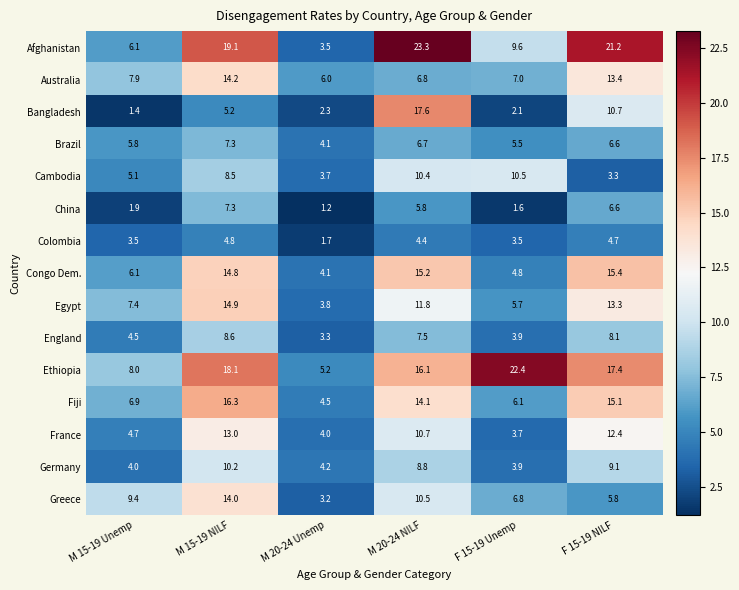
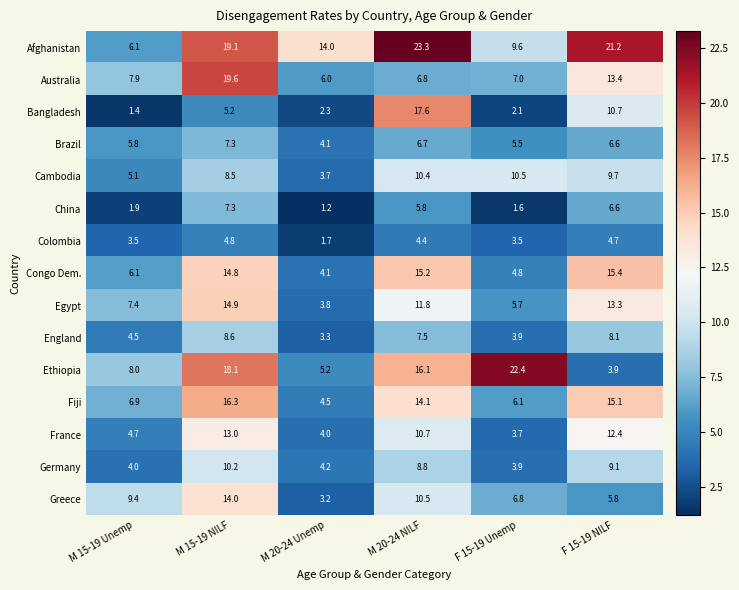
  {
    "Afghanistan": {
      "M 15-19 Unemp": 6.1,
      "M 15-19 NILF": 19.1,
-     "M 20-24 Unemp": 3.5,
+     "M 20-24 Unemp": 14.0,
      "M 20-24 NILF": 23.3,
      "F 15-19 Unemp": 9.6,
      "F 15-19 NILF": 21.2
    },
    "Australia": {
      "M 15-19 Unemp": 7.9,
-     "M 15-19 NILF": 14.2,
+     "M 15-19 NILF": 19.6,
      "M 20-24 Unemp": 6.0,
      "M 20-24 NILF": 6.8,
      "F 15-19 Unemp": 7.0,
      "F 15-19 NILF": 13.4
    },
    "Bangladesh": {
      "M 15-19 Unemp": 1.4,
      "M 15-19 NILF": 5.2,
      "M 20-24 Unemp": 2.3,
      "M 20-24 NILF": 17.6,
      "F 15-19 Unemp": 2.1,
      "F 15-19 NILF": 10.7
    },
    "Brazil": {
      "M 15-19 Unemp": 5.8,
      "M 15-19 NILF": 7.3,
      "M 20-24 Unemp": 4.1,
      "M 20-24 NILF": 6.7,
      "F 15-19 Unemp": 5.5,
      "F 15-19 NILF": 6.6
    },
    "Cambodia": {
      "M 15-19 Unemp": 5.1,
      "M 15-19 NILF": 8.5,
      "M 20-24 Unemp": 3.7,
      "M 20-24 NILF": 10.4,
      "F 15-19 Unemp": 10.5,
-     "F 15-19 NILF": 3.3
+     "F 15-19 NILF": 9.7
    },
    "China": {
      "M 15-19 Unemp": 1.9,
      "M 15-19 NILF": 7.3,
      "M 20-24 Unemp": 1.2,
      "M 20-24 NILF": 5.8,
      "F 15-19 Unemp": 1.6,
      "F 15-19 NILF": 6.6
    },
    "Colombia": {
      "M 15-19 Unemp": 3.5,
      "M 15-19 NILF": 4.8,
      "M 20-24 Unemp": 1.7,
      "M 20-24 NILF": 4.4,
      "F 15-19 Unemp": 3.5,
      "F 15-19 NILF": 4.7
    },
    "Congo Dem.": {
      "M 15-19 Unemp": 6.1,
      "M 15-19 NILF": 14.8,
      "M 20-24 Unemp": 4.1,
      "M 20-24 NILF": 15.2,
      "F 15-19 Unemp": 4.8,
      "F 15-19 NILF": 15.4
    },
    "Egypt": {
      "M 15-19 Unemp": 7.4,
      "M 15-19 NILF": 14.9,
      "M 20-24 Unemp": 3.8,
      "M 20-24 NILF": 11.8,
      "F 15-19 Unemp": 5.7,
      "F 15-19 NILF": 13.3
    },
    "England": {
      "M 15-19 Unemp": 4.5,
      "M 15-19 NILF": 8.6,
      "M 20-24 Unemp": 3.3,
      "M 20-24 NILF": 7.5,
      "F 15-19 Unemp": 3.9,
      "F 15-19 NILF": 8.1
    },
    "Ethiopia": {
      "M 15-19 Unemp": 8.0,
      "M 15-19 NILF": 18.1,
      "M 20-24 Unemp": 5.2,
      "M 20-24 NILF": 16.1,
      "F 15-19 Unemp": 22.4,
-     "F 15-19 NILF": 17.4
+     "F 15-19 NILF": 3.9
    },
    "Fiji": {
      "M 15-19 Unemp": 6.9,
      "M 15-19 NILF": 16.3,
      "M 20-24 Unemp": 4.5,
      "M 20-24 NILF": 14.1,
      "F 15-19 Unemp": 6.1,
      "F 15-19 NILF": 15.1
    },
    "France": {
      "M 15-19 Unemp": 4.7,
      "M 15-19 NILF": 13.0,
      "M 20-24 Unemp": 4.0,
      "M 20-24 NILF": 10.7,
      "F 15-19 Unemp": 3.7,
      "F 15-19 NILF": 12.4
    },
    "Germany": {
      "M 15-19 Unemp": 4.0,
      "M 15-19 NILF": 10.2,
      "M 20-24 Unemp": 4.2,
      "M 20-24 NILF": 8.8,
      "F 15-19 Unemp": 3.9,
      "F 15-19 NILF": 9.1
    },
    "Greece": {
      "M 15-19 Unemp": 9.4,
      "M 15-19 NILF": 14.0,
      "M 20-24 Unemp": 3.2,
      "M 20-24 NILF": 10.5,
      "F 15-19 Unemp": 6.8,
      "F 15-19 NILF": 5.8
    }
  }
